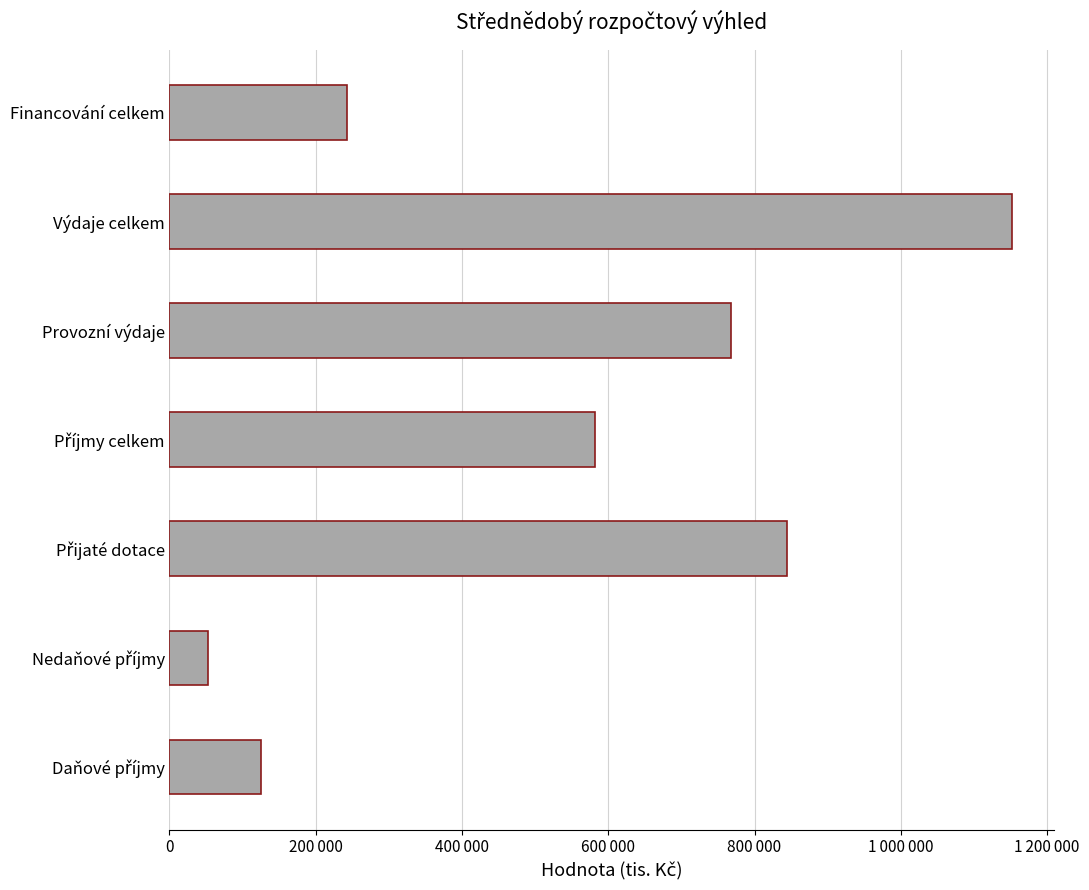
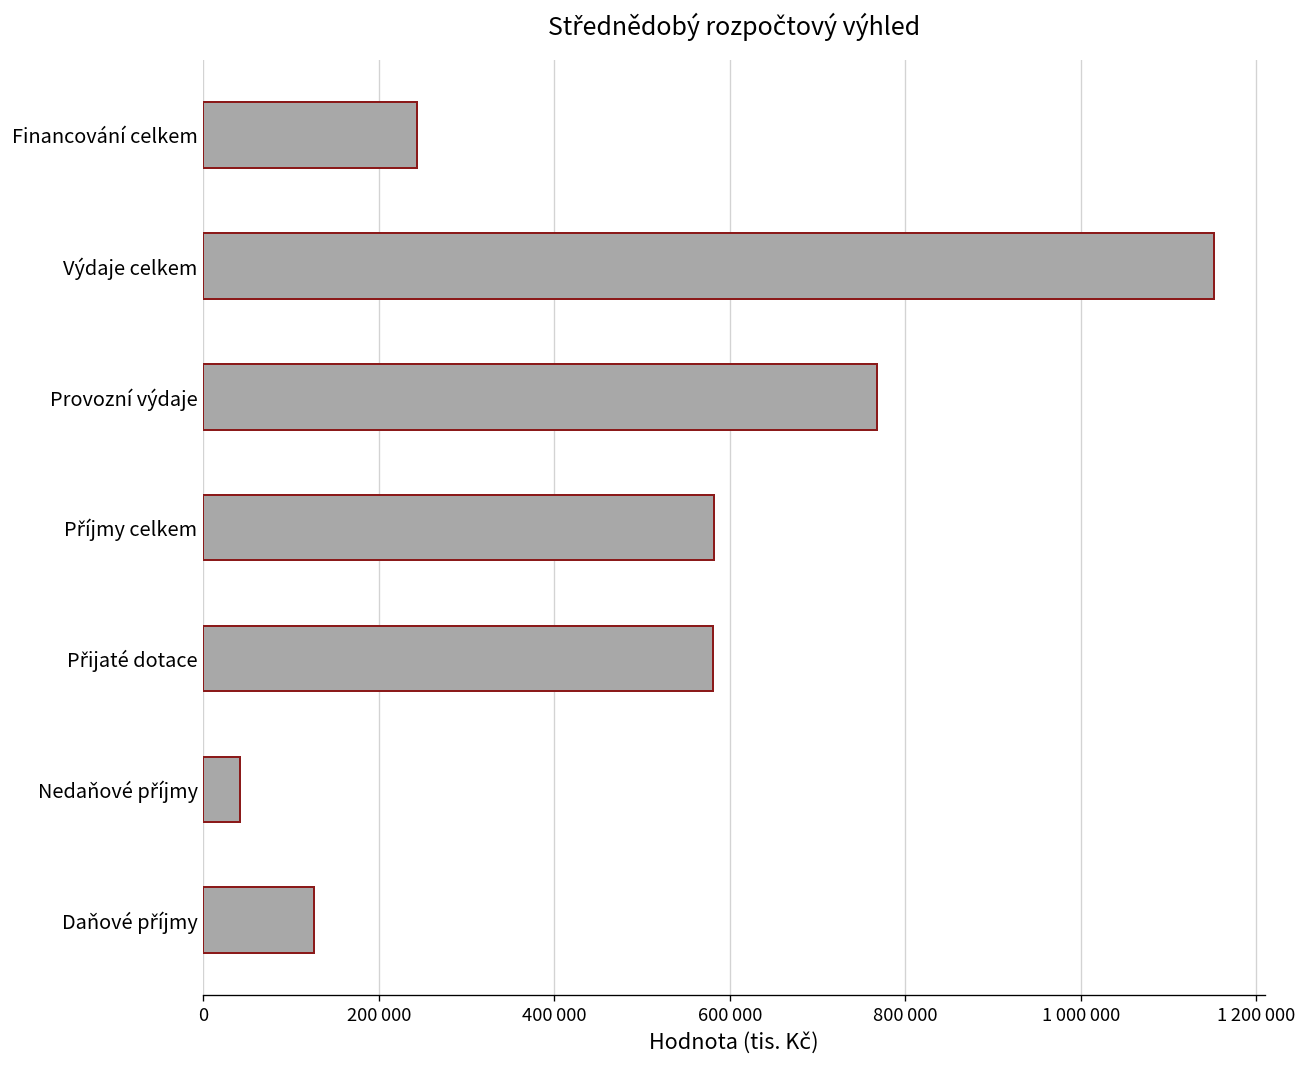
  {
    "Financování celkem": 240000,
    "Výdaje celkem": 1150000,
    "Provozní výdaje": 770000,
    "Příjmy celkem": 580000,
-   "Přijaté dotace": 840000,
-   "Nedaňové příjmy": 50000,
+   "Přijaté dotace": 580000,
+   "Nedaňové příjmy": 40000,
    "Daňové příjmy": 130000
  }
